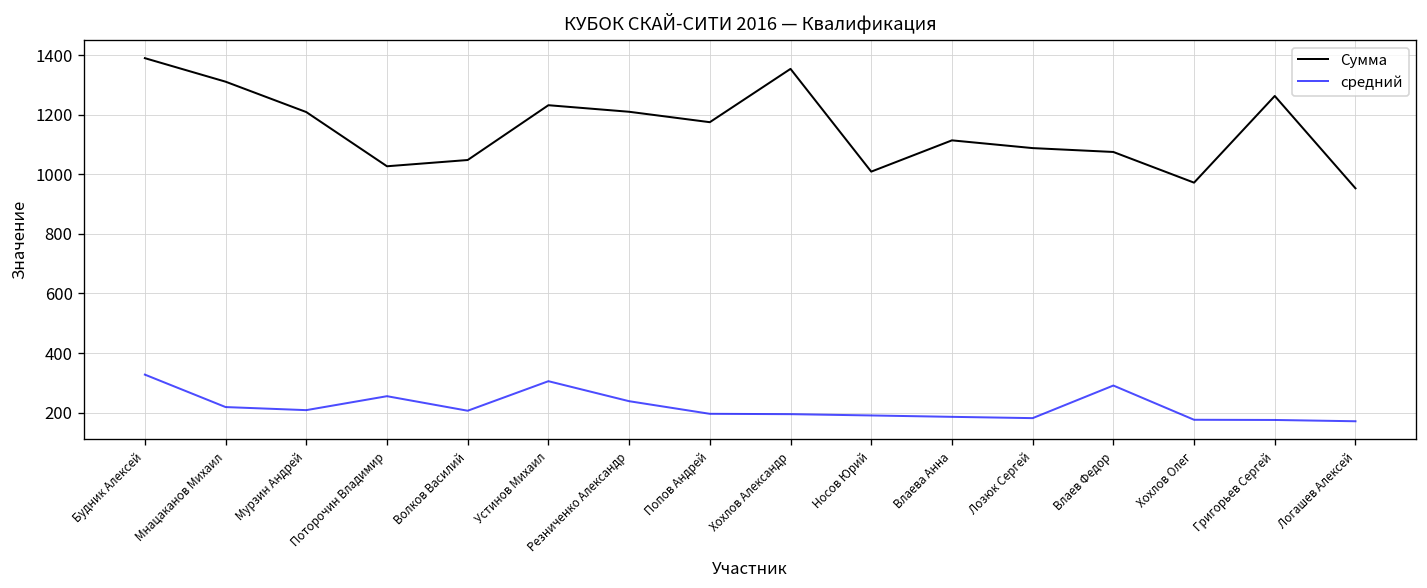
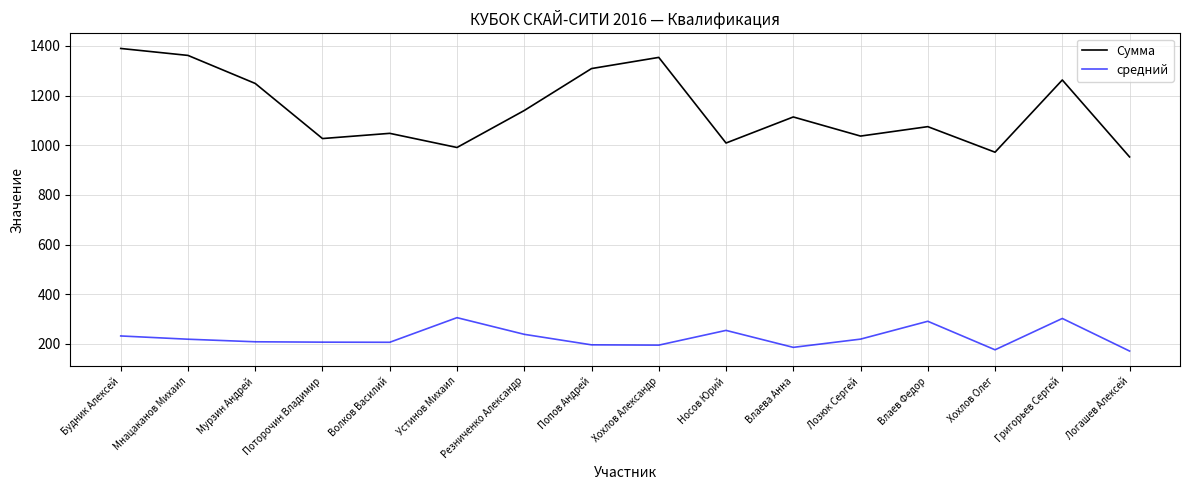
  {
    "Сумма": {
      "Будник Алексей": 1390,
-     "Мнацаканов Михаил": 1310,
-     "Мурзин Андрей": 1210,
+     "Мнацаканов Михаил": 1360,
+     "Мурзин Андрей": 1250,
      "Поторочин Владимир": 1030,
      "Волков Василий": 1050,
-     "Устинов Михаил": 1230,
-     "Резниченко Александр": 1210,
-     "Попов Андрей": 1180,
+     "Устинов Михаил": 990,
+     "Резниченко Александр": 1140,
+     "Попов Андрей": 1310,
      "Хохлов Александр": 1350,
      "Носов Юрий": 1010,
      "Влаева Анна": 1110,
-     "Лозюк Сергей": 1090,
+     "Лозюк Сергей": 1040,
      "Влаев Федор": 1080,
      "Хохлов Олег": 970,
      "Григорьев Сергей": 1260,
      "Логашев Алексей": 950
    },
    "средний": {
-     "Будник Алексей": 330,
+     "Будник Алексей": 230,
      "Мнацаканов Михаил": 220,
      "Мурзин Андрей": 210,
-     "Поторочин Владимир": 260,
+     "Поторочин Владимир": 210,
      "Волков Василий": 210,
      "Устинов Михаил": 310,
      "Резниченко Александр": 240,
      "Попов Андрей": 200,
      "Хохлов Александр": 190,
-     "Носов Юрий": 190,
+     "Носов Юрий": 250,
      "Влаева Анна": 190,
-     "Лозюк Сергей": 180,
+     "Лозюк Сергей": 220,
      "Влаев Федор": 290,
      "Хохлов Олег": 180,
-     "Григорьев Сергей": 180,
+     "Григорьев Сергей": 300,
      "Логашев Алексей": 170
    }
  }
